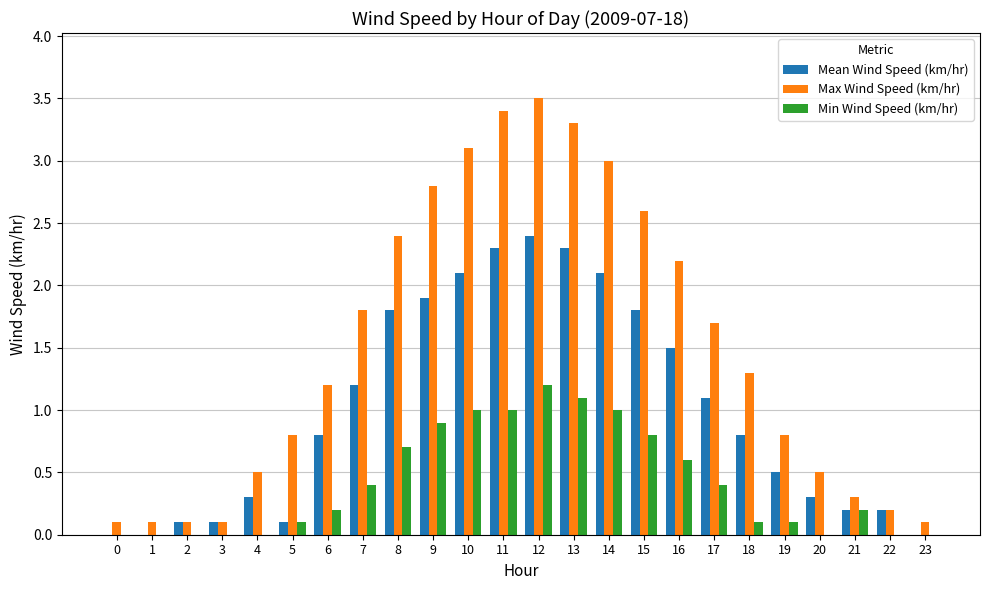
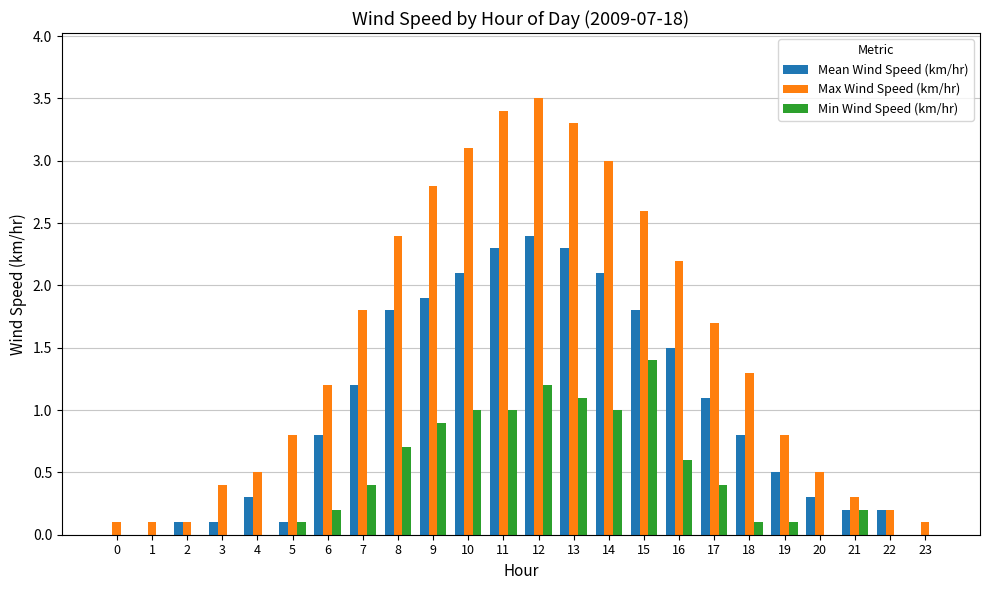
  {
    "Mean Wind Speed (km/hr)": {
      "0": 0.0,
      "1": 0.0,
      "2": 0.1,
      "3": 0.1,
      "4": 0.3,
      "5": 0.1,
      "6": 0.8,
      "7": 1.2,
      "8": 1.8,
      "9": 1.9,
      "10": 2.1,
      "11": 2.3,
      "12": 2.4,
      "13": 2.3,
      "14": 2.1,
      "15": 1.8,
      "16": 1.5,
      "17": 1.1,
      "18": 0.8,
      "19": 0.5,
      "20": 0.3,
      "21": 0.2,
      "22": 0.2,
      "23": 0.0
    },
    "Max Wind Speed (km/hr)": {
      "0": 0.1,
      "1": 0.1,
      "2": 0.1,
-     "3": 0.1,
+     "3": 0.4,
      "4": 0.5,
      "5": 0.8,
      "6": 1.2,
      "7": 1.8,
      "8": 2.4,
      "9": 2.8,
      "10": 3.1,
      "11": 3.4,
      "12": 3.5,
      "13": 3.3,
      "14": 3.0,
      "15": 2.6,
      "16": 2.2,
      "17": 1.7,
      "18": 1.3,
      "19": 0.8,
      "20": 0.5,
      "21": 0.3,
      "22": 0.2,
      "23": 0.1
    },
    "Min Wind Speed (km/hr)": {
      "0": 0.0,
      "1": 0.0,
      "2": 0.0,
      "3": 0.0,
      "4": 0.0,
      "5": 0.1,
      "6": 0.2,
      "7": 0.4,
      "8": 0.7,
      "9": 0.9,
      "10": 1.0,
      "11": 1.0,
      "12": 1.2,
      "13": 1.1,
      "14": 1.0,
-     "15": 0.8,
+     "15": 1.4,
      "16": 0.6,
      "17": 0.4,
      "18": 0.1,
      "19": 0.1,
      "20": 0.0,
      "21": 0.2,
      "22": 0.0,
      "23": 0.0
    }
  }
